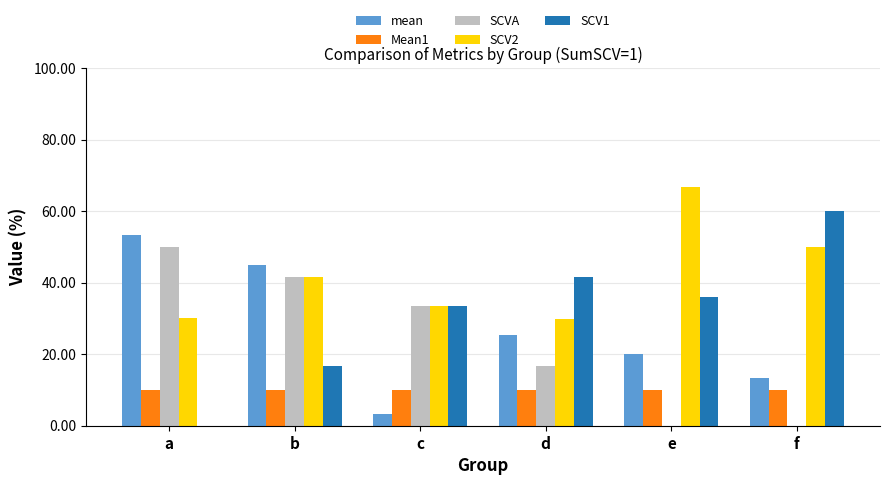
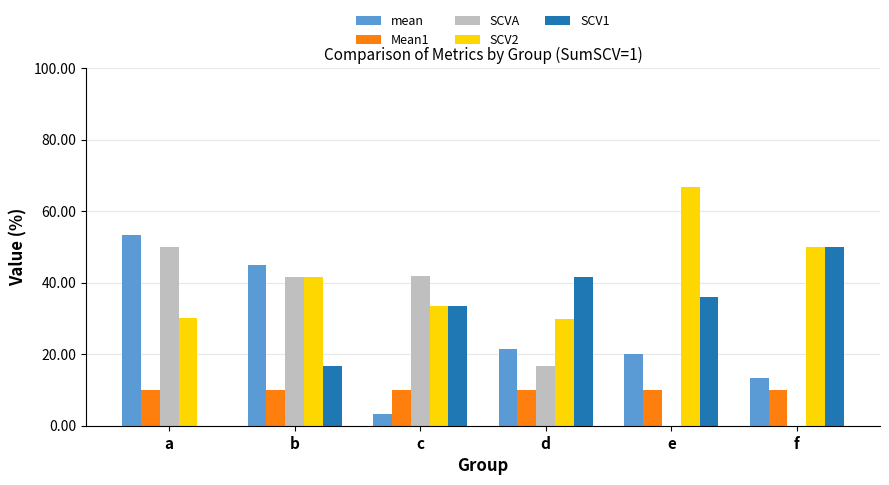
  {
    "mean": {
      "a": 53,
      "b": 45,
      "c": 3,
-     "d": 25,
+     "d": 22,
      "e": 20,
      "f": 13
    },
    "Mean1": {
      "a": 10,
      "b": 10,
      "c": 10,
      "d": 10,
      "e": 10,
      "f": 10
    },
    "SCVA": {
      "a": 50,
      "b": 42,
-     "c": 33,
+     "c": 42,
      "d": 17,
      "e": 0,
      "f": 0
    },
    "SCV2": {
      "a": 30,
      "b": 42,
      "c": 33,
      "d": 30,
      "e": 67,
      "f": 50
    },
    "SCV1": {
      "a": 0,
      "b": 17,
      "c": 33,
      "d": 42,
      "e": 36,
-     "f": 60
+     "f": 50
    }
  }
